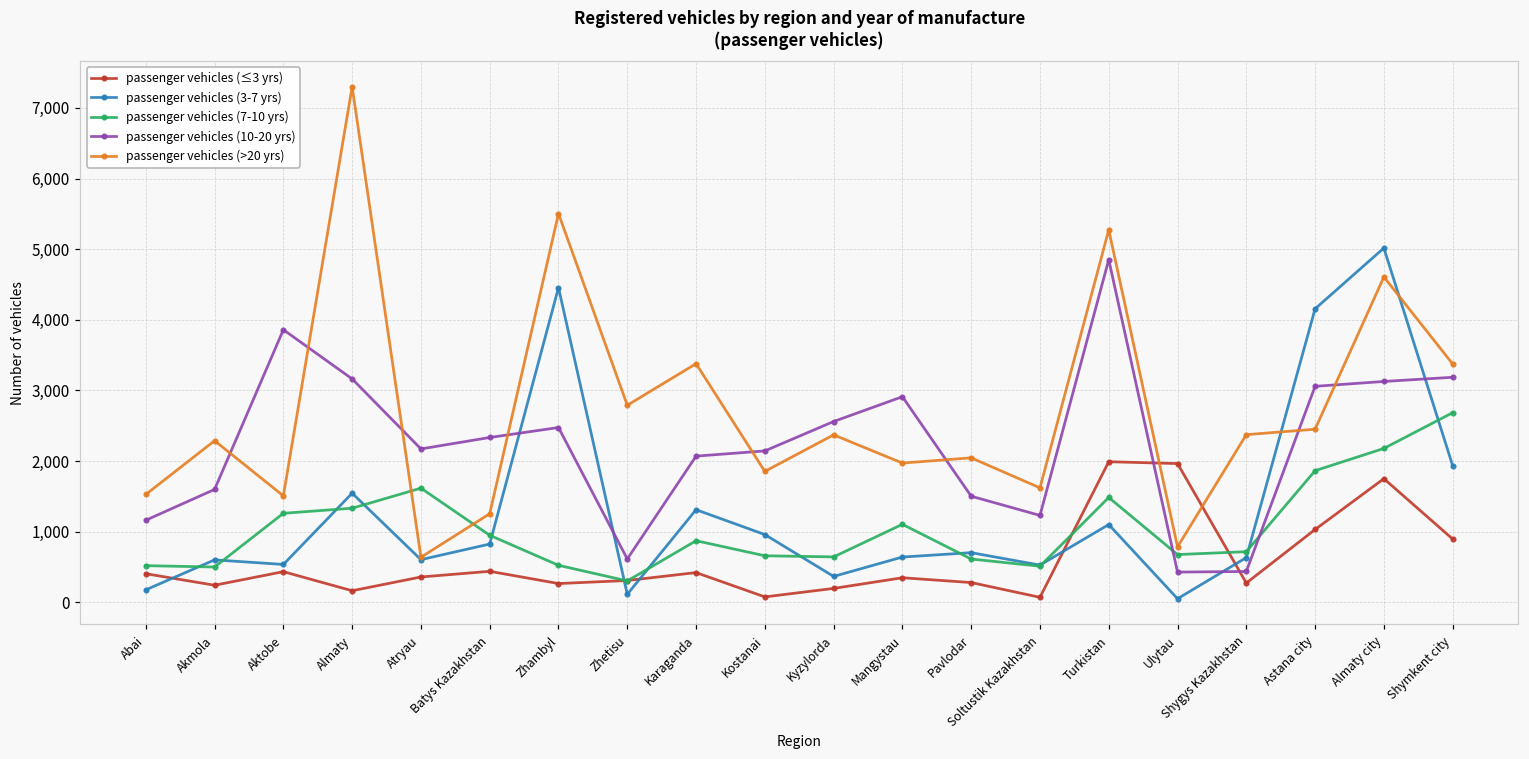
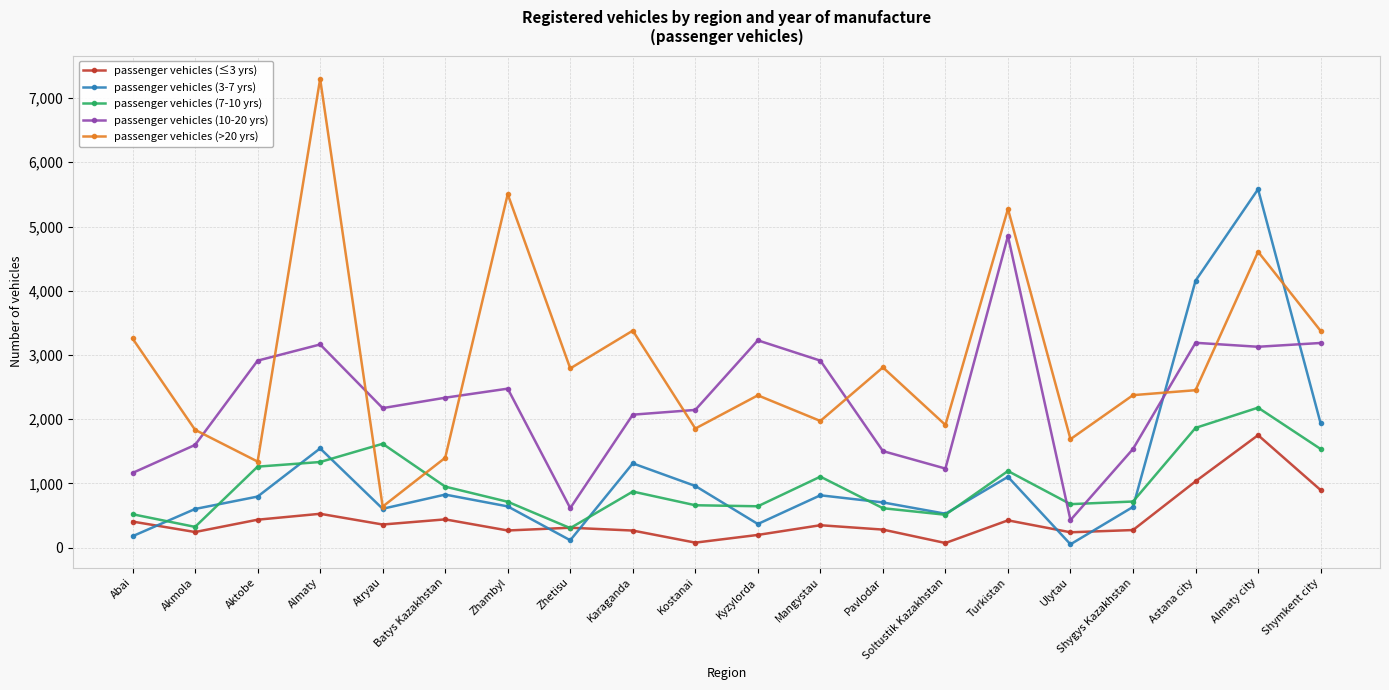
  {
    "passenger vehicles (≤3 yrs)": {
      "Abai": "400",
      "Akmola": "200",
      "Aktobe": "400",
-     "Almaty": "200",
+     "Almaty": "500",
      "Atryau": "400",
      "Batys Kazakhstan": "400",
      "Zhambyl": "300",
-     "Karaganda": "400",
+     "Karaganda": "300",
      "Kostanai": "100",
      "Kyzylorda": "200",
      "Mangystau": "400",
      "Pavlodar": "300",
      "Soltustik Kazakhstan": "100",
-     "Turkistan": "2,000",
-     "Ulytau": "2,000",
+     "Turkistan": "400",
+     "Ulytau": "200",
      "Shygys Kazakhstan": "300",
      "Astana city": "1,000",
      "Almaty city": "1,800",
      "Shymkent city": "900"
    },
    "passenger vehicles (3-7 yrs)": {
      "Abai": "200",
      "Akmola": "600",
-     "Aktobe": "500",
+     "Aktobe": "800",
      "Almaty": "1,500",
      "Batys Kazakhstan": "800",
-     "Zhambyl": "4,500",
+     "Zhambyl": "600",
      "Zhetisu": "100",
      "Karaganda": "1,300",
      "Kostanai": "1,000",
      "Kyzylorda": "400",
-     "Mangystau": "600",
+     "Mangystau": "800",
      "Pavlodar": "700",
      "Turkistan": "1,100",
      "Ulytau": "100",
      "Shygys Kazakhstan": "600",
      "Astana city": "4,200",
-     "Almaty city": "5,000",
+     "Almaty city": "5,600",
      "Shymkent city": "1,900"
    },
    "passenger vehicles (7-10 yrs)": {
      "Abai": "500",
-     "Akmola": "500",
+     "Akmola": "300",
      "Aktobe": "1,300",
      "Almaty": "1,300",
      "Atryau": "1,600",
      "Batys Kazakhstan": "1,000",
-     "Zhambyl": "500",
+     "Zhambyl": "700",
      "Karaganda": "900",
      "Kostanai": "700",
      "Kyzylorda": "600",
      "Mangystau": "1,100",
      "Pavlodar": "600",
-     "Turkistan": "1,500",
+     "Turkistan": "1,200",
      "Ulytau": "700",
      "Shygys Kazakhstan": "700",
      "Astana city": "1,900",
      "Almaty city": "2,200",
-     "Shymkent city": "2,700"
+     "Shymkent city": "1,500"
    },
    "passenger vehicles (10-20 yrs)": {
      "Abai": "1,200",
      "Akmola": "1,600",
-     "Aktobe": "3,900",
+     "Aktobe": "2,900",
      "Almaty": "3,200",
      "Atryau": "2,200",
      "Batys Kazakhstan": "2,300",
      "Zhambyl": "2,500",
      "Zhetisu": "600",
      "Karaganda": "2,100",
      "Kostanai": "2,100",
-     "Kyzylorda": "2,600",
+     "Kyzylorda": "3,200",
      "Mangystau": "2,900",
      "Pavlodar": "1,500",
      "Soltustik Kazakhstan": "1,200",
      "Turkistan": "4,900",
      "Ulytau": "400",
-     "Shygys Kazakhstan": "400",
-     "Astana city": "3,100",
+     "Shygys Kazakhstan": "1,500",
+     "Astana city": "3,200",
      "Almaty city": "3,100",
      "Shymkent city": "3,200"
    },
    "passenger vehicles (>20 yrs)": {
-     "Abai": "1,500",
-     "Akmola": "2,300",
-     "Aktobe": "1,500",
+     "Abai": "3,300",
+     "Akmola": "1,800",
+     "Aktobe": "1,300",
      "Almaty": "7,300",
-     "Batys Kazakhstan": "1,300",
+     "Batys Kazakhstan": "1,400",
      "Zhambyl": "5,500",
      "Zhetisu": "2,800",
      "Karaganda": "3,400",
      "Kostanai": "1,900",
      "Kyzylorda": "2,400",
      "Mangystau": "2,000",
-     "Pavlodar": "2,000",
-     "Soltustik Kazakhstan": "1,600",
+     "Pavlodar": "2,800",
+     "Soltustik Kazakhstan": "1,900",
      "Turkistan": "5,300",
-     "Ulytau": "800",
+     "Ulytau": "1,700",
      "Shygys Kazakhstan": "2,400",
      "Astana city": "2,500",
      "Almaty city": "4,600",
      "Shymkent city": "3,400"
    }
  }
